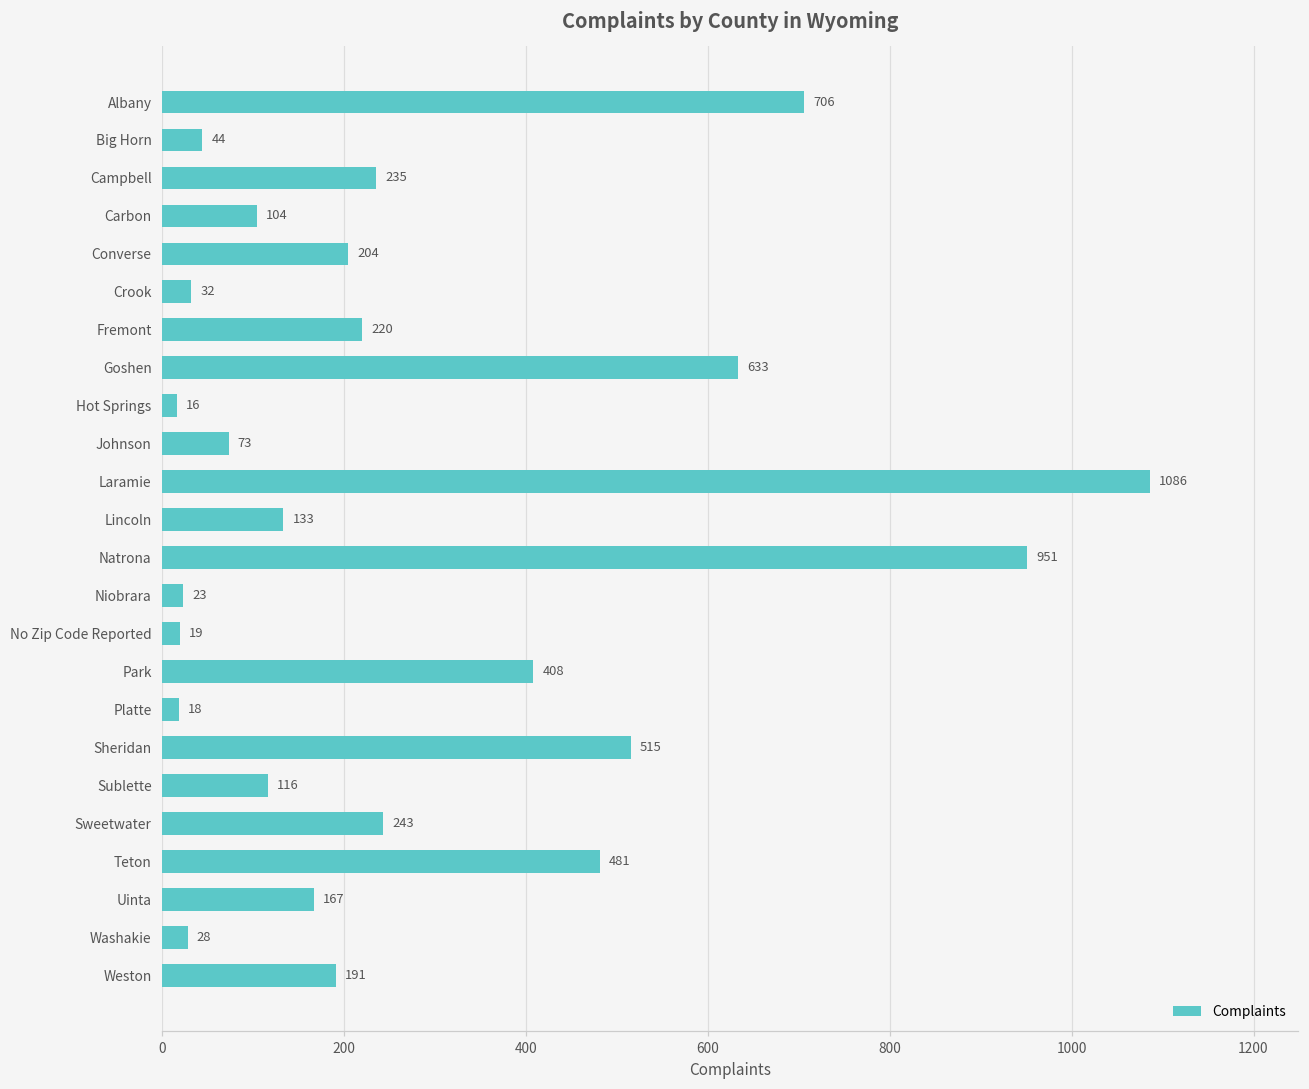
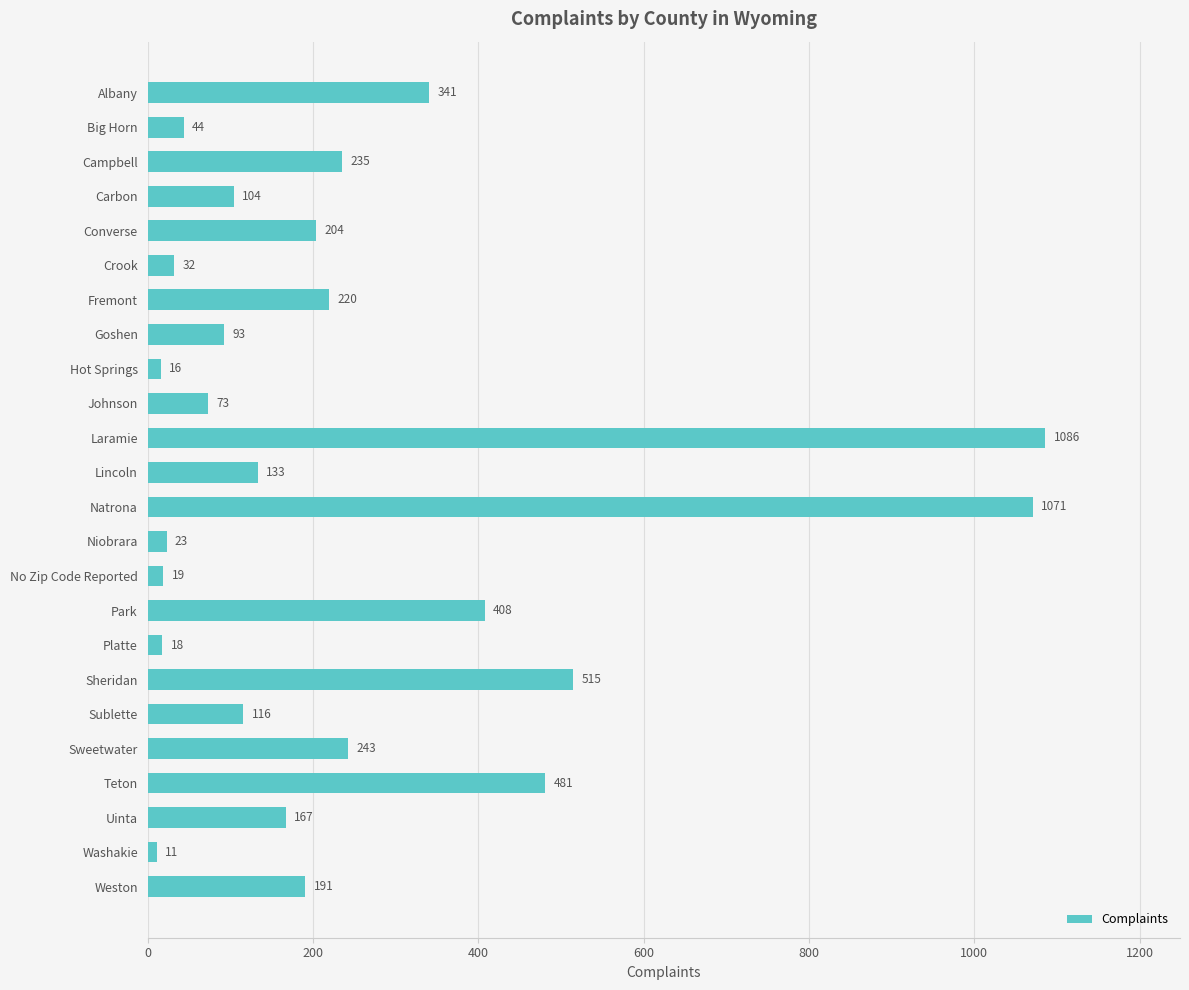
  {
-   "Albany": 706,
+   "Albany": 341,
    "Big Horn": 44,
    "Campbell": 235,
    "Carbon": 104,
    "Converse": 204,
    "Crook": 32,
    "Fremont": 220,
-   "Goshen": 633,
+   "Goshen": 93,
    "Hot Springs": 16,
    "Johnson": 73,
    "Laramie": 1086,
    "Lincoln": 133,
-   "Natrona": 951,
+   "Natrona": 1071,
    "Niobrara": 23,
    "No Zip Code Reported": 19,
    "Park": 408,
    "Platte": 18,
    "Sheridan": 515,
    "Sublette": 116,
    "Sweetwater": 243,
    "Teton": 481,
    "Uinta": 167,
-   "Washakie": 28,
+   "Washakie": 11,
    "Weston": 191
  }
